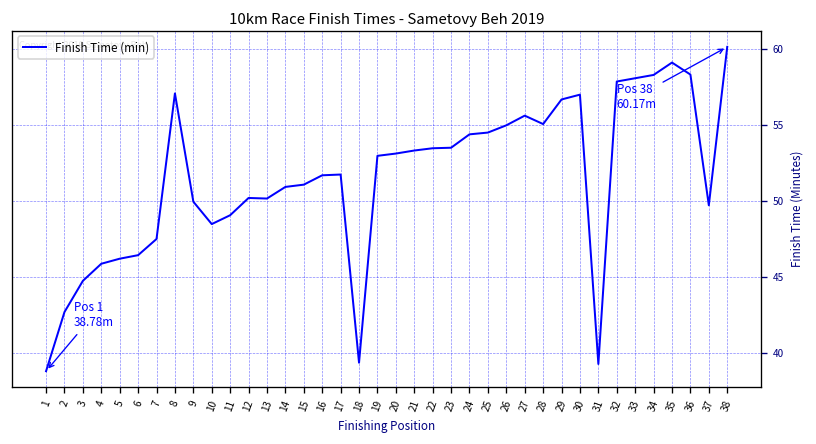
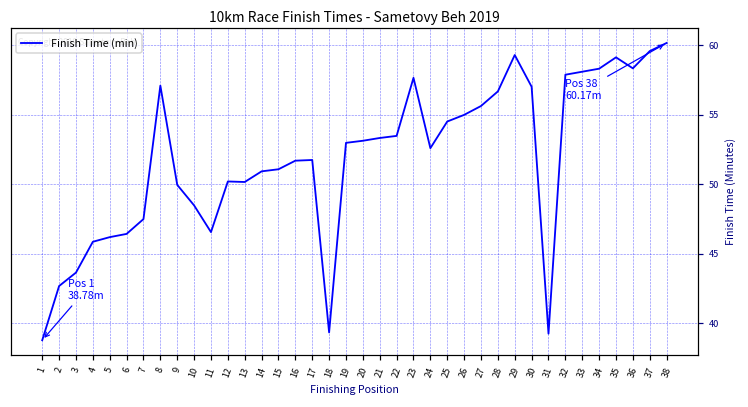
  {
    "1": 38.8,
-   "3": 44.7,
+   "3": 43.7,
    "4": 45.9,
    "5": 46.2,
    "6": 46.4,
    "7": 47.5,
    "8": 57.1,
    "9": 50.0,
    "10": 48.5,
-   "11": 49.1,
+   "11": 46.6,
    "12": 50.2,
    "13": 50.2,
    "14": 50.9,
    "15": 51.1,
    "16": 51.7,
    "17": 51.8,
    "18": 39.3,
    "19": 53.0,
    "20": 53.1,
    "21": 53.3,
    "22": 53.5,
-   "23": 53.5,
-   "24": 54.4,
+   "23": 57.7,
+   "24": 52.6,
    "25": 54.5,
    "26": 55.0,
    "27": 55.6,
-   "28": 55.1,
-   "29": 56.7,
+   "28": 56.7,
+   "29": 59.3,
    "30": 57.0,
    "31": 39.3,
-   "37": 49.7,
+   "37": 59.6,
    "38": 60.2
  }
